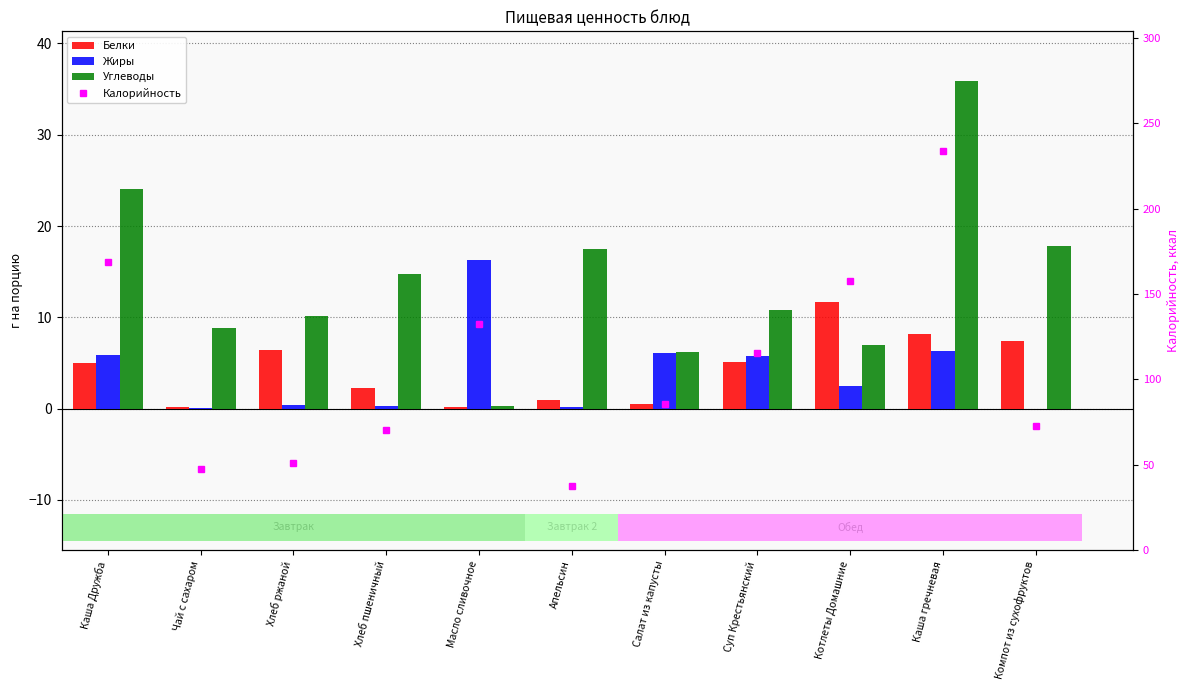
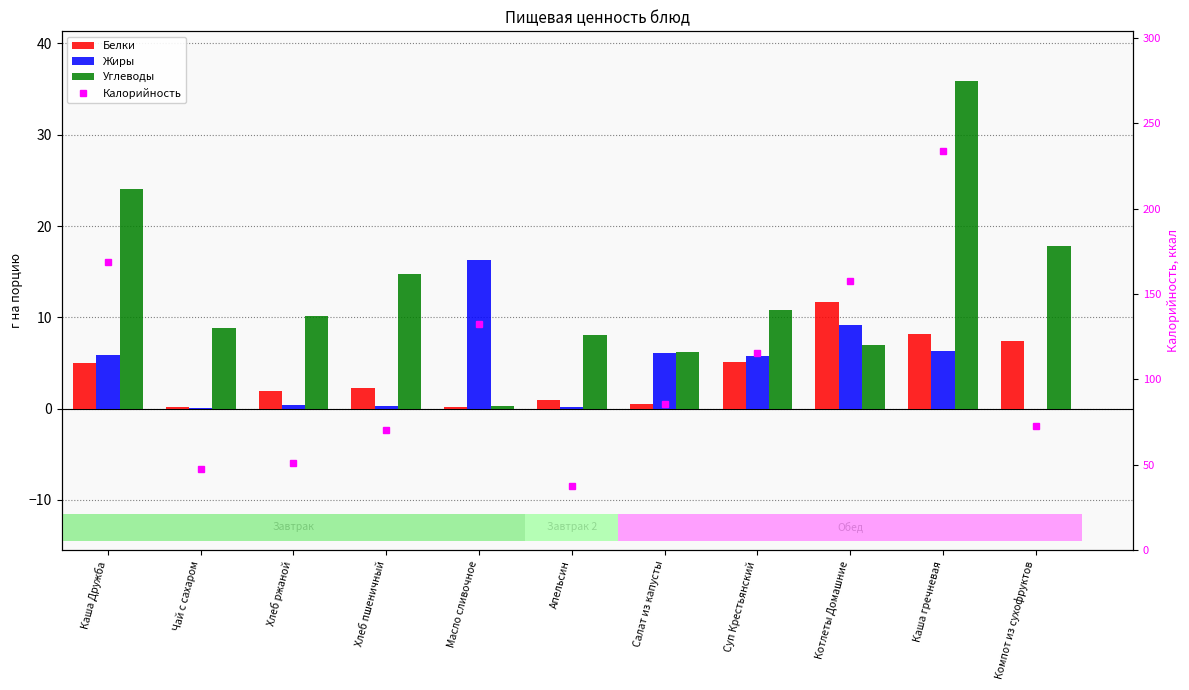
  {
    "Белки": {
      "Каша Дружба": 5,
-     "Хлеб ржаной": 6,
+     "Хлеб ржаной": 2,
      "Хлеб пшеничный": 2,
      "Апельсин": 1,
      "Салат из капусты": 1,
      "Суп Крестьянский": 5,
      "Котлеты Домашние": 12,
      "Каша гречневая": 8,
      "Компот из сухофруктов": 7
    },
    "Жиры": {
      "Каша Дружба": 6,
      "Хлеб ржаной": 0,
      "Масло сливочное": 16,
      "Салат из капусты": 6,
      "Суп Крестьянский": 6,
-     "Котлеты Домашние": 3,
+     "Котлеты Домашние": 9,
      "Каша гречневая": 6,
      "Компот из сухофруктов": 0
    },
    "Углеводы": {
      "Каша Дружба": 24,
      "Чай с сахаром": 9,
      "Хлеб ржаной": 10,
      "Хлеб пшеничный": 15,
-     "Апельсин": 18,
+     "Апельсин": 8,
      "Салат из капусты": 6,
      "Суп Крестьянский": 11,
      "Котлеты Домашние": 7,
      "Каша гречневая": 36,
      "Компот из сухофруктов": 18
    },
    "Калорийность": {
      "Каша Дружба": 169,
      "Чай с сахаром": 47,
      "Хлеб ржаной": 51,
      "Хлеб пшеничный": 70,
      "Масло сливочное": 132,
      "Апельсин": 38,
      "Салат из капусты": 86,
      "Суп Крестьянский": 116,
      "Котлеты Домашние": 157,
      "Каша гречневая": 234,
      "Компот из сухофруктов": 73
    }
  }
